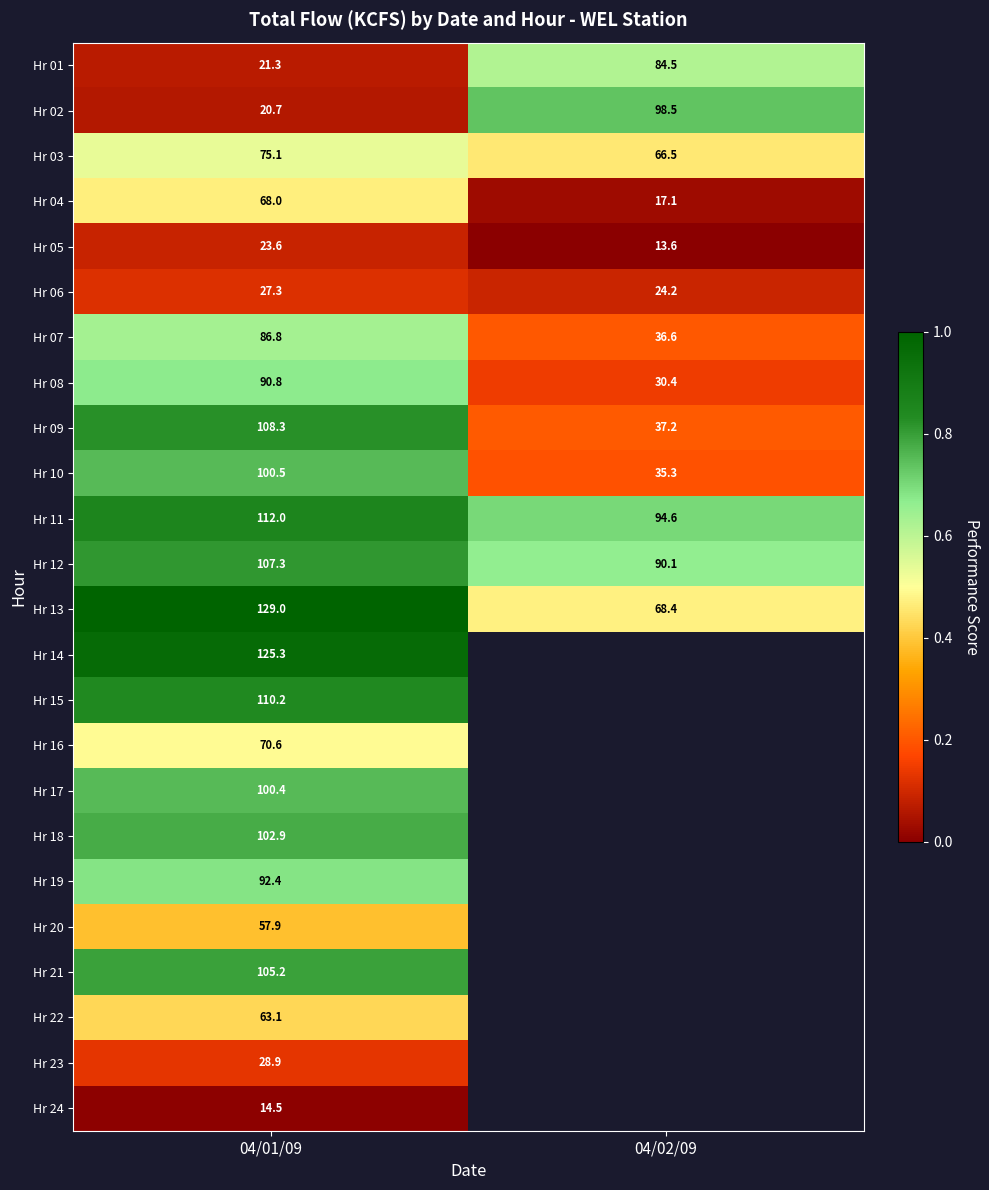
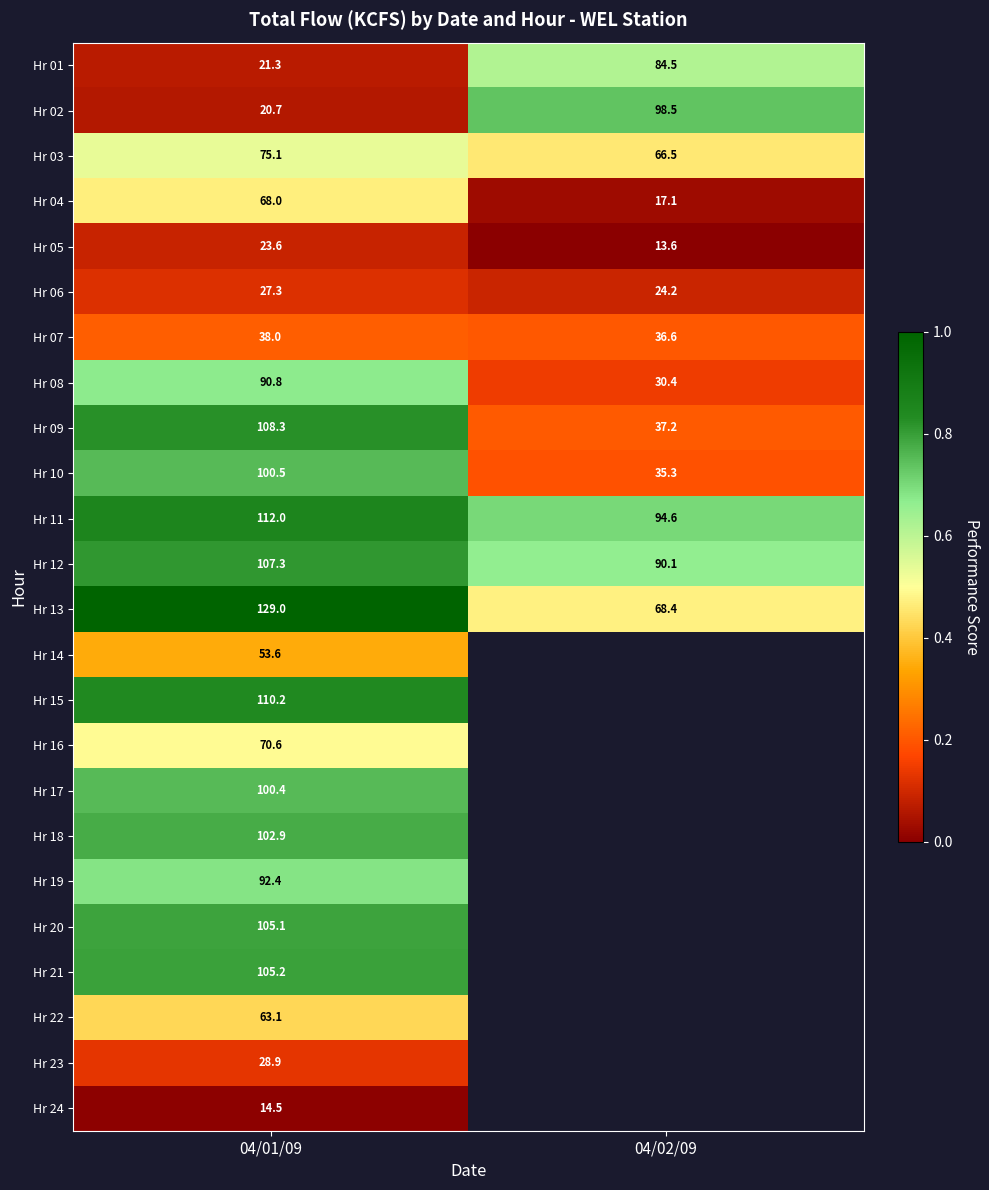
  {
    "Hr 01": {
      "04/01/09": 21.3,
      "04/02/09": 84.5
    },
    "Hr 02": {
      "04/01/09": 20.7,
      "04/02/09": 98.5
    },
    "Hr 03": {
      "04/01/09": 75.1,
      "04/02/09": 66.5
    },
    "Hr 04": {
      "04/01/09": 68.0,
      "04/02/09": 17.1
    },
    "Hr 05": {
      "04/01/09": 23.6,
      "04/02/09": 13.6
    },
    "Hr 06": {
      "04/01/09": 27.3,
      "04/02/09": 24.2
    },
    "Hr 07": {
-     "04/01/09": 86.8,
+     "04/01/09": 38.0,
      "04/02/09": 36.6
    },
    "Hr 08": {
      "04/01/09": 90.8,
      "04/02/09": 30.4
    },
    "Hr 09": {
      "04/01/09": 108.3,
      "04/02/09": 37.2
    },
    "Hr 10": {
      "04/01/09": 100.5,
      "04/02/09": 35.3
    },
    "Hr 11": {
      "04/01/09": 112.0,
      "04/02/09": 94.6
    },
    "Hr 12": {
      "04/01/09": 107.3,
      "04/02/09": 90.1
    },
    "Hr 13": {
      "04/01/09": 129.0,
      "04/02/09": 68.4
    },
    "Hr 14": {
-     "04/01/09": 125.3
+     "04/01/09": 53.6
    },
    "Hr 15": {
      "04/01/09": 110.2
    },
    "Hr 16": {
      "04/01/09": 70.6
    },
    "Hr 17": {
      "04/01/09": 100.4
    },
    "Hr 18": {
      "04/01/09": 102.9
    },
    "Hr 19": {
      "04/01/09": 92.4
    },
    "Hr 20": {
-     "04/01/09": 57.9
+     "04/01/09": 105.1
    },
    "Hr 21": {
      "04/01/09": 105.2
    },
    "Hr 22": {
      "04/01/09": 63.1
    },
    "Hr 23": {
      "04/01/09": 28.9
    },
    "Hr 24": {
      "04/01/09": 14.5
    }
  }
